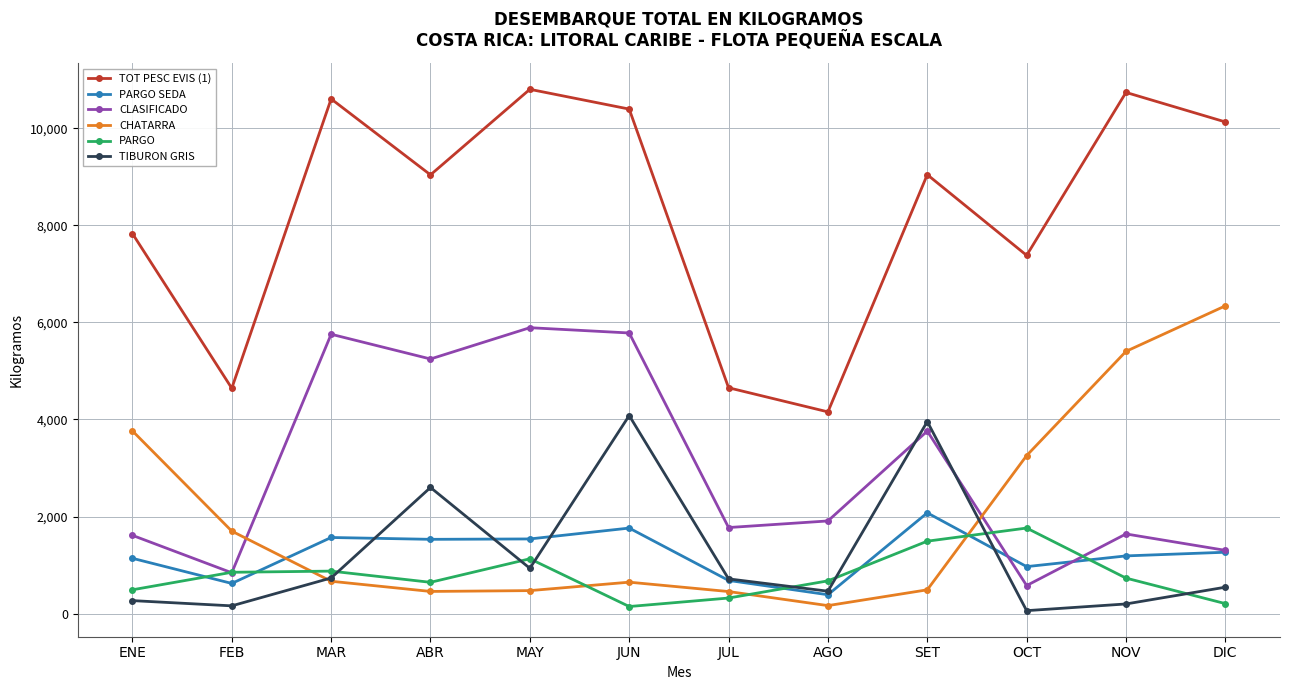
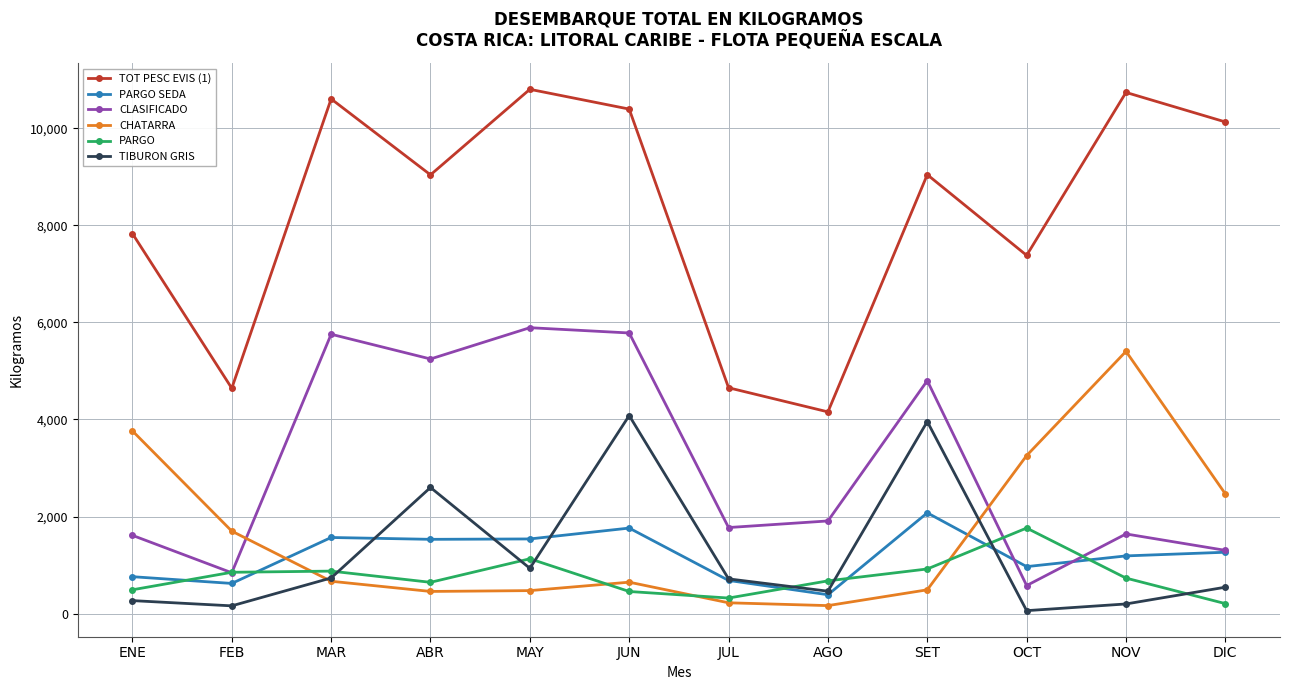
  {
    "TOT PESC EVIS (1)": {
      "ENE": "7,800",
      "FEB": "4,600",
      "MAR": "10,600",
      "ABR": "9,000",
      "MAY": "10,800",
      "JUN": "10,400",
      "JUL": "4,700",
      "AGO": "4,200",
      "SET": "9,000",
      "OCT": "7,400",
      "NOV": "10,700",
      "DIC": "10,100"
    },
    "PARGO SEDA": {
-     "ENE": "1,100",
+     "ENE": "800",
      "FEB": "600",
      "MAR": "1,600",
      "ABR": "1,500",
      "MAY": "1,500",
      "JUN": "1,800",
      "AGO": "400",
      "SET": "2,100",
      "OCT": "1,000",
      "NOV": "1,200"
    },
    "CLASIFICADO": {
      "ENE": "1,600",
      "MAR": "5,800",
      "ABR": "5,200",
      "MAY": "5,900",
      "JUN": "5,800",
      "JUL": "1,800",
      "AGO": "1,900",
-     "SET": "3,800",
+     "SET": "4,800",
      "OCT": "600",
      "NOV": "1,600"
    },
    "CHATARRA": {
      "ENE": "3,800",
      "FEB": "1,700",
      "MAR": "700",
      "ABR": "500",
      "MAY": "500",
      "JUN": "600",
-     "JUL": "500",
+     "JUL": "200",
      "AGO": "200",
      "SET": "500",
      "OCT": "3,300",
      "NOV": "5,400",
-     "DIC": "6,300"
+     "DIC": "2,500"
    },
    "PARGO": {
      "ENE": "500",
      "MAR": "900",
      "ABR": "600",
      "MAY": "1,100",
-     "JUN": "100",
+     "JUN": "500",
      "JUL": "300",
      "AGO": "700",
-     "SET": "1,500",
+     "SET": "900",
      "OCT": "1,800",
      "NOV": "700",
      "DIC": "200"
    },
    "TIBURON GRIS": {
      "ENE": "300",
      "FEB": "200",
      "MAR": "700",
      "ABR": "2,600",
      "MAY": "900",
      "JUN": "4,100",
      "AGO": "500",
      "SET": "4,000",
      "OCT": "100",
      "NOV": "200",
      "DIC": "500"
    }
  }
